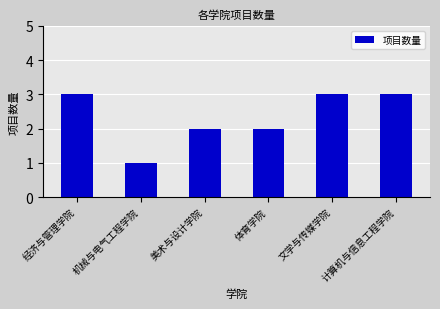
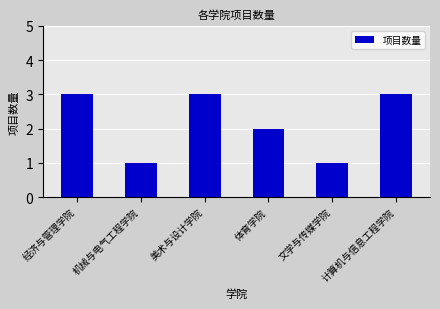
  {
    "经济与管理学院": 3,
    "机械与电气工程学院": 1,
-   "美术与设计学院": 2,
+   "美术与设计学院": 3,
    "体育学院": 2,
-   "文学与传媒学院": 3,
+   "文学与传媒学院": 1,
    "计算机与信息工程学院": 3
  }
